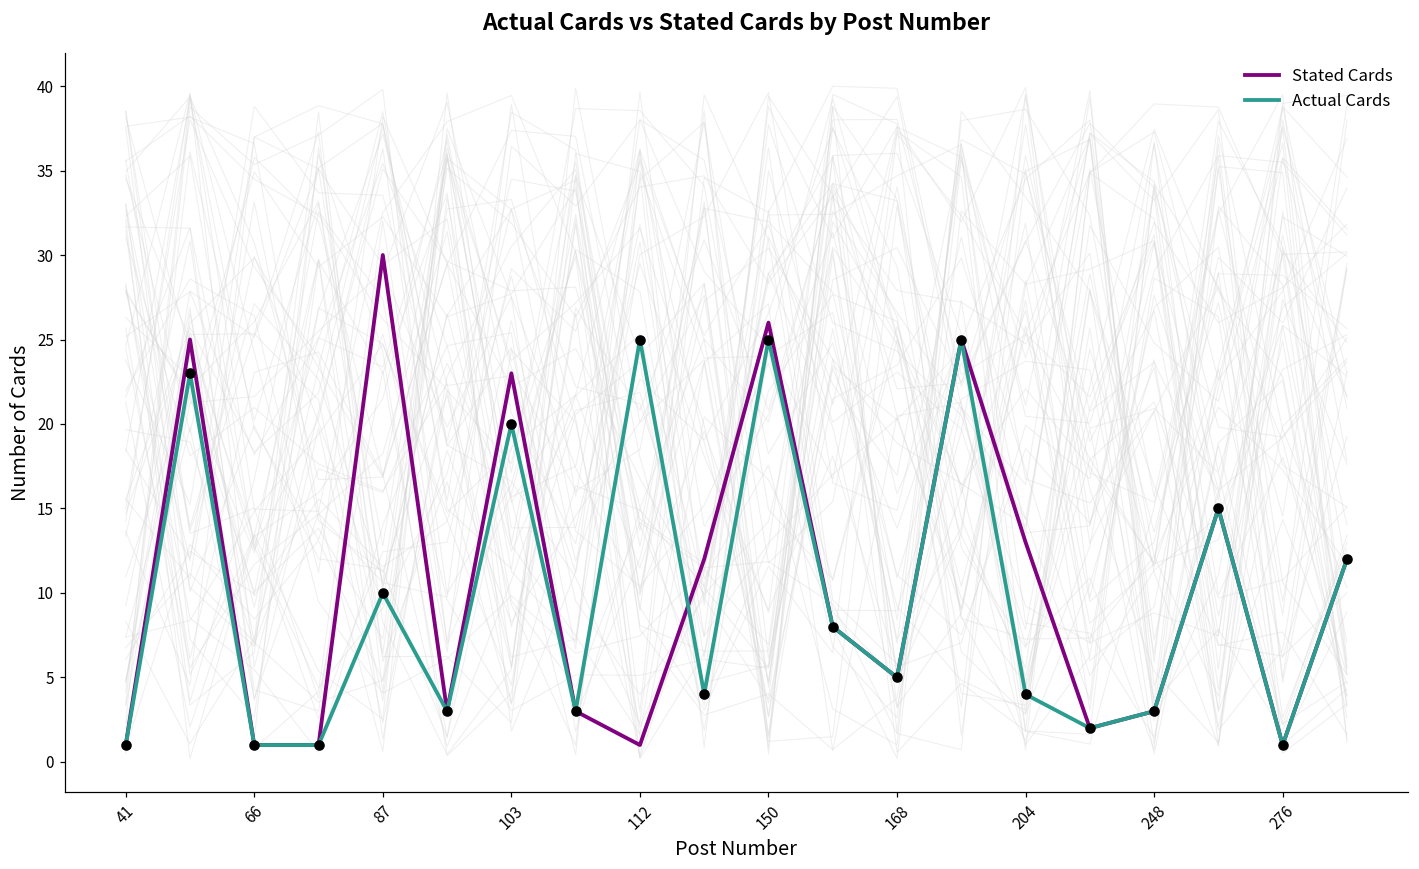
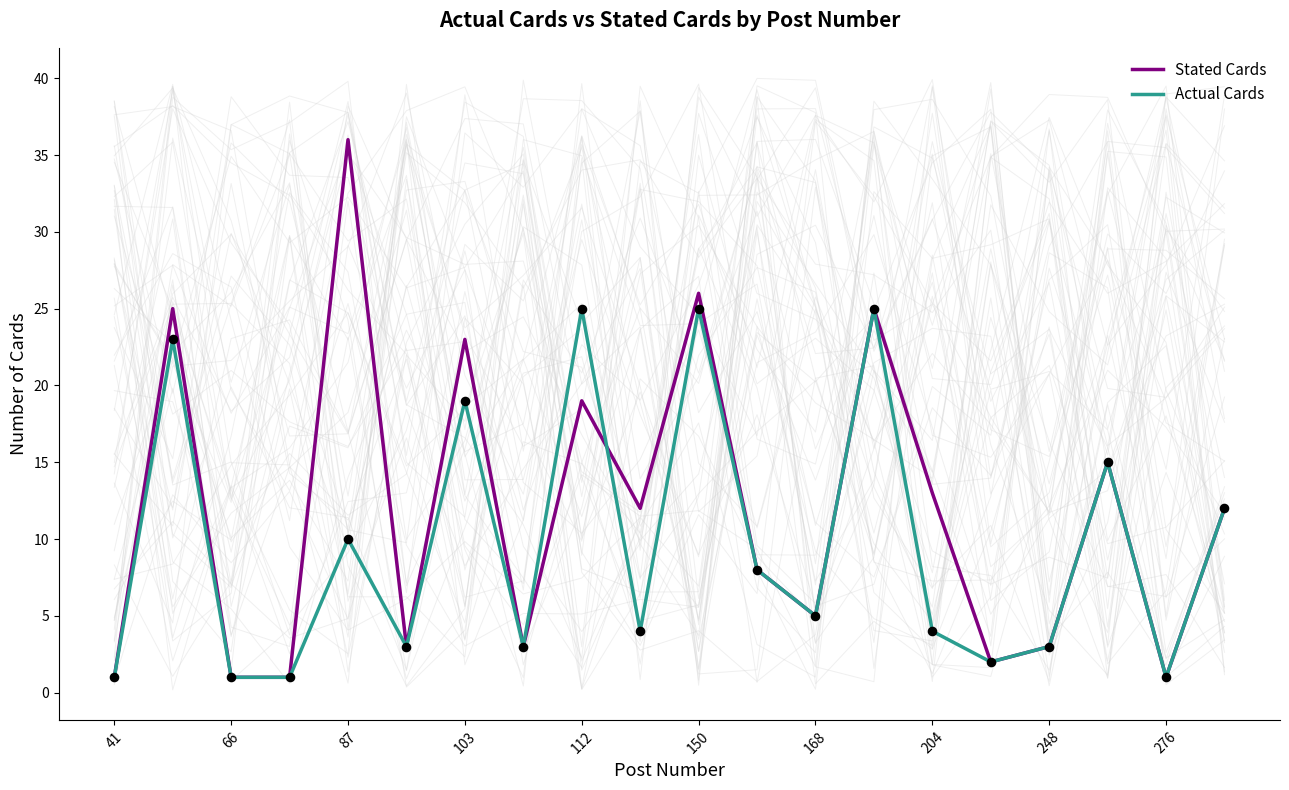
  {
    "Stated Cards": {
-     "87": 30,
-     "112": 1,
+     "87": 36,
+     "112": 19,
      "150": 26,
      "204": 13
    },
    "Actual Cards": {
      "87": 10,
-     "103": 20,
+     "103": 19,
      "112": 25,
      "150": 25,
      "204": 4
    }
  }
